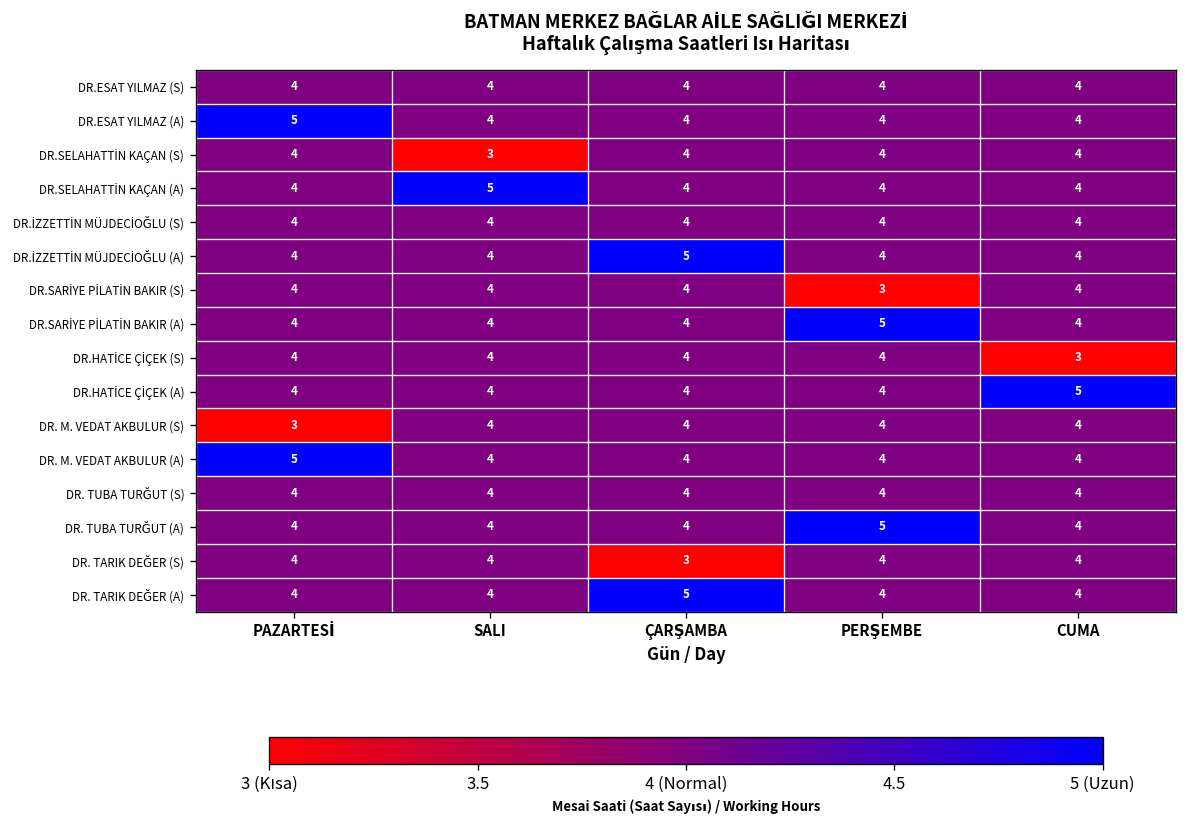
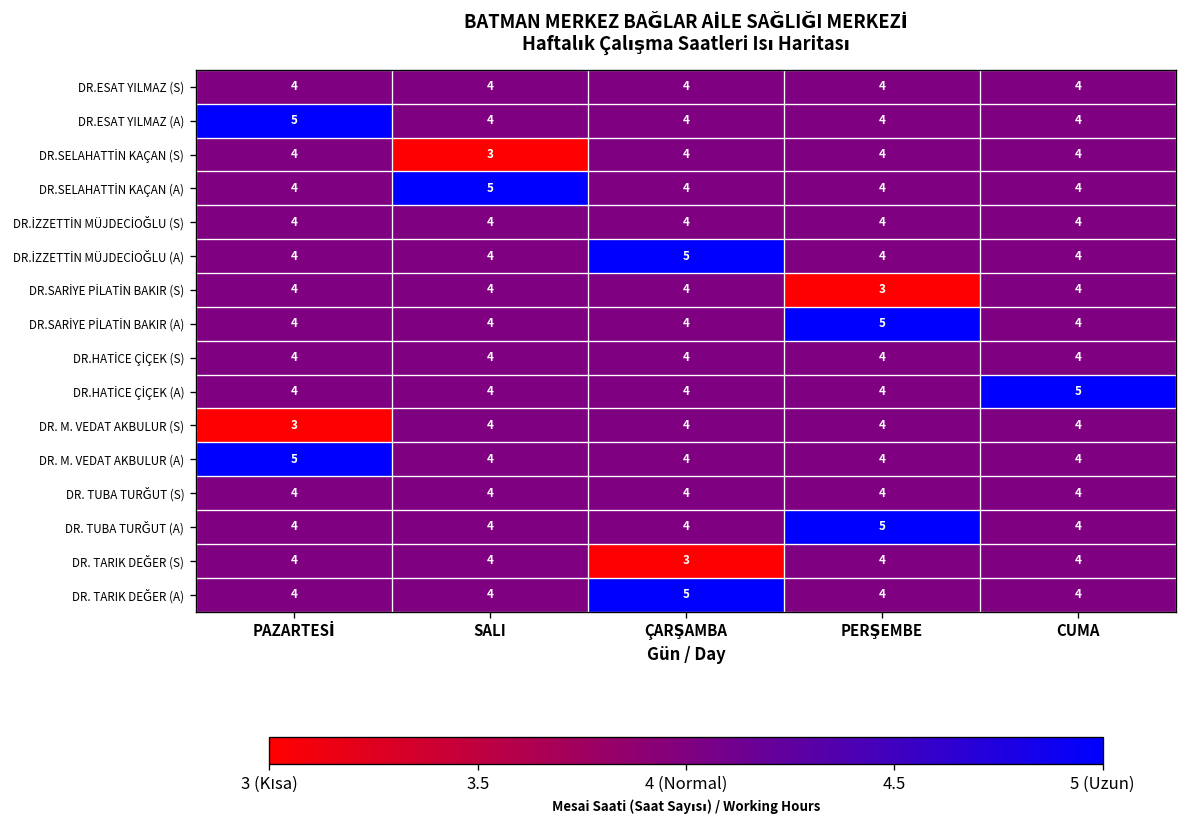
  {
    "DR.ESAT YILMAZ (S)": {
      "PAZARTESİ": 4,
      "SALI": 4,
      "ÇARŞAMBA": 4,
      "PERŞEMBE": 4,
      "CUMA": 4
    },
    "DR.ESAT YILMAZ (A)": {
      "PAZARTESİ": 5,
      "SALI": 4,
      "ÇARŞAMBA": 4,
      "PERŞEMBE": 4,
      "CUMA": 4
    },
    "DR.SELAHATTİN KAÇAN (S)": {
      "PAZARTESİ": 4,
      "SALI": 3,
      "ÇARŞAMBA": 4,
      "PERŞEMBE": 4,
      "CUMA": 4
    },
    "DR.SELAHATTİN KAÇAN (A)": {
      "PAZARTESİ": 4,
      "SALI": 5,
      "ÇARŞAMBA": 4,
      "PERŞEMBE": 4,
      "CUMA": 4
    },
    "DR.İZZETTİN MÜJDECİOĞLU (S)": {
      "PAZARTESİ": 4,
      "SALI": 4,
      "ÇARŞAMBA": 4,
      "PERŞEMBE": 4,
      "CUMA": 4
    },
    "DR.İZZETTİN MÜJDECİOĞLU (A)": {
      "PAZARTESİ": 4,
      "SALI": 4,
      "ÇARŞAMBA": 5,
      "PERŞEMBE": 4,
      "CUMA": 4
    },
    "DR.SARİYE PİLATİN BAKIR (S)": {
      "PAZARTESİ": 4,
      "SALI": 4,
      "ÇARŞAMBA": 4,
      "PERŞEMBE": 3,
      "CUMA": 4
    },
    "DR.SARİYE PİLATİN BAKIR (A)": {
      "PAZARTESİ": 4,
      "SALI": 4,
      "ÇARŞAMBA": 4,
      "PERŞEMBE": 5,
      "CUMA": 4
    },
    "DR.HATİCE ÇİÇEK (S)": {
      "PAZARTESİ": 4,
      "SALI": 4,
      "ÇARŞAMBA": 4,
      "PERŞEMBE": 4,
-     "CUMA": 3
+     "CUMA": 4
    },
    "DR.HATİCE ÇİÇEK (A)": {
      "PAZARTESİ": 4,
      "SALI": 4,
      "ÇARŞAMBA": 4,
      "PERŞEMBE": 4,
      "CUMA": 5
    },
    "DR. M. VEDAT AKBULUR (S)": {
      "PAZARTESİ": 3,
      "SALI": 4,
      "ÇARŞAMBA": 4,
      "PERŞEMBE": 4,
      "CUMA": 4
    },
    "DR. M. VEDAT AKBULUR (A)": {
      "PAZARTESİ": 5,
      "SALI": 4,
      "ÇARŞAMBA": 4,
      "PERŞEMBE": 4,
      "CUMA": 4
    },
    "DR. TUBA TURĞUT (S)": {
      "PAZARTESİ": 4,
      "SALI": 4,
      "ÇARŞAMBA": 4,
      "PERŞEMBE": 4,
      "CUMA": 4
    },
    "DR. TUBA TURĞUT (A)": {
      "PAZARTESİ": 4,
      "SALI": 4,
      "ÇARŞAMBA": 4,
      "PERŞEMBE": 5,
      "CUMA": 4
    },
    "DR. TARIK DEĞER (S)": {
      "PAZARTESİ": 4,
      "SALI": 4,
      "ÇARŞAMBA": 3,
      "PERŞEMBE": 4,
      "CUMA": 4
    },
    "DR. TARIK DEĞER (A)": {
      "PAZARTESİ": 4,
      "SALI": 4,
      "ÇARŞAMBA": 5,
      "PERŞEMBE": 4,
      "CUMA": 4
    }
  }
